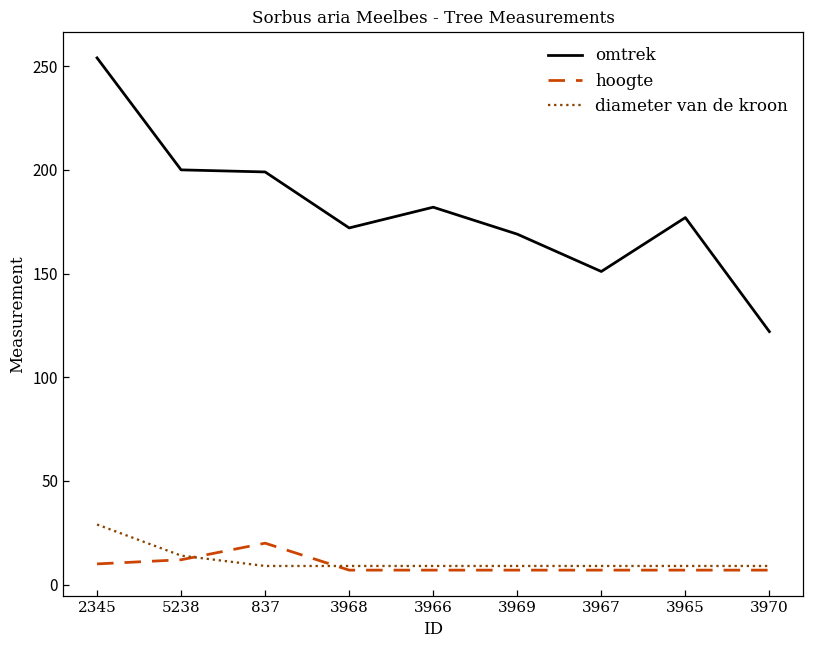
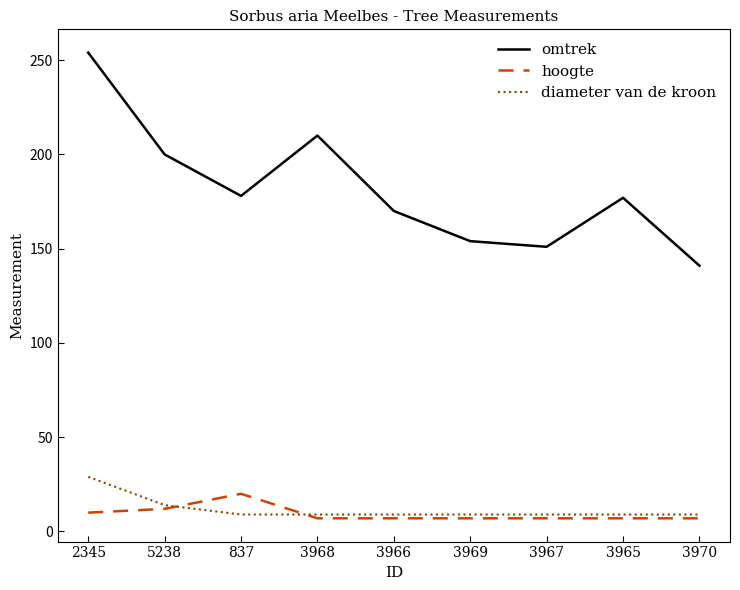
  {
    "omtrek": {
      "2345": 254,
      "5238": 200,
-     "837": 199,
-     "3968": 172,
-     "3966": 182,
-     "3969": 169,
+     "837": 178,
+     "3968": 210,
+     "3966": 170,
+     "3969": 154,
      "3967": 151,
      "3965": 177,
-     "3970": 122
+     "3970": 141
    },
    "hoogte": {
      "2345": 10,
      "5238": 12,
      "837": 20,
      "3968": 7,
      "3966": 7,
      "3969": 7,
      "3967": 7,
      "3965": 7,
      "3970": 7
    },
    "diameter van de kroon": {
      "2345": 29,
      "5238": 14,
      "837": 9,
      "3968": 9,
      "3966": 9,
      "3969": 9,
      "3967": 9,
      "3965": 9,
      "3970": 9
    }
  }
